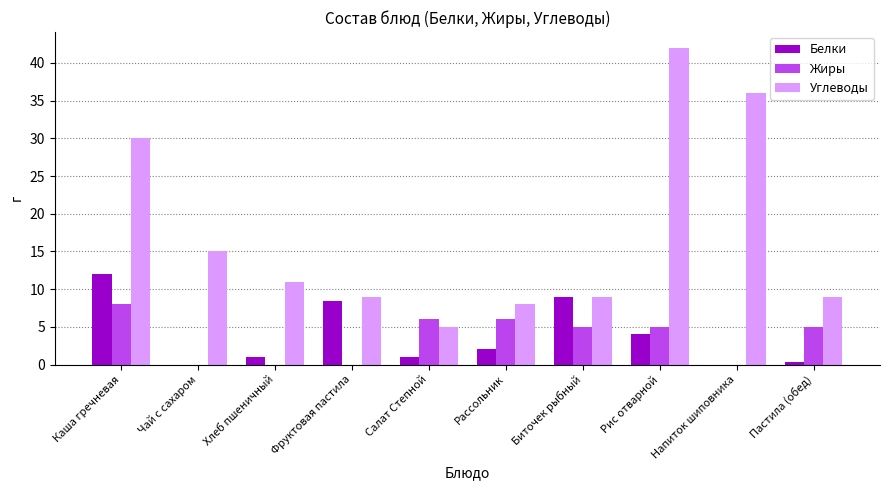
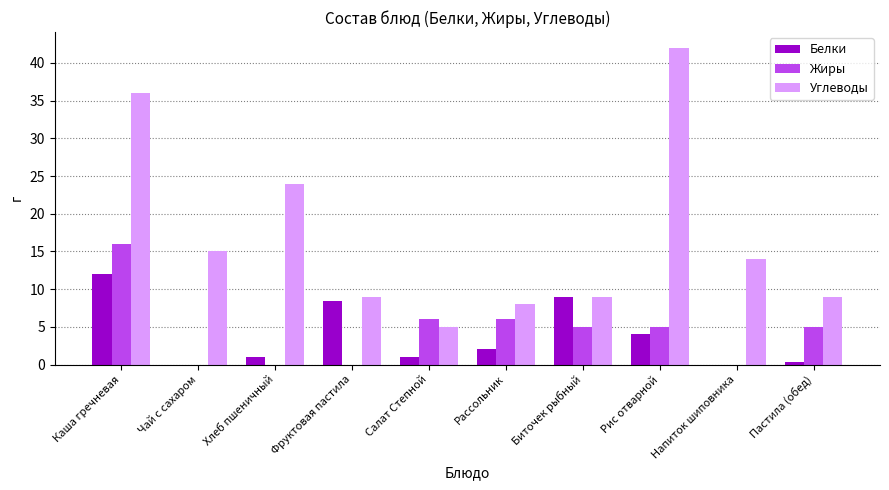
  {
    "Белки": {
      "Каша гречневая": 12,
      "Чай с сахаром": 0,
      "Хлеб пшеничный": 1,
      "Фруктовая пастила": 8,
      "Салат Степной": 1,
      "Рассольник": 2,
      "Биточек рыбный": 9,
      "Рис отварной": 4,
      "Напиток шиповника": 0,
      "Пастила (обед)": 0
    },
    "Жиры": {
-     "Каша гречневая": 8,
+     "Каша гречневая": 16,
      "Чай с сахаром": 0,
      "Хлеб пшеничный": 0,
      "Фруктовая пастила": 0,
      "Салат Степной": 6,
      "Рассольник": 6,
      "Биточек рыбный": 5,
      "Рис отварной": 5,
      "Напиток шиповника": 0,
      "Пастила (обед)": 5
    },
    "Углеводы": {
-     "Каша гречневая": 30,
+     "Каша гречневая": 36,
      "Чай с сахаром": 15,
-     "Хлеб пшеничный": 11,
+     "Хлеб пшеничный": 24,
      "Фруктовая пастила": 9,
      "Салат Степной": 5,
      "Рассольник": 8,
      "Биточек рыбный": 9,
      "Рис отварной": 42,
-     "Напиток шиповника": 36,
+     "Напиток шиповника": 14,
      "Пастила (обед)": 9
    }
  }
